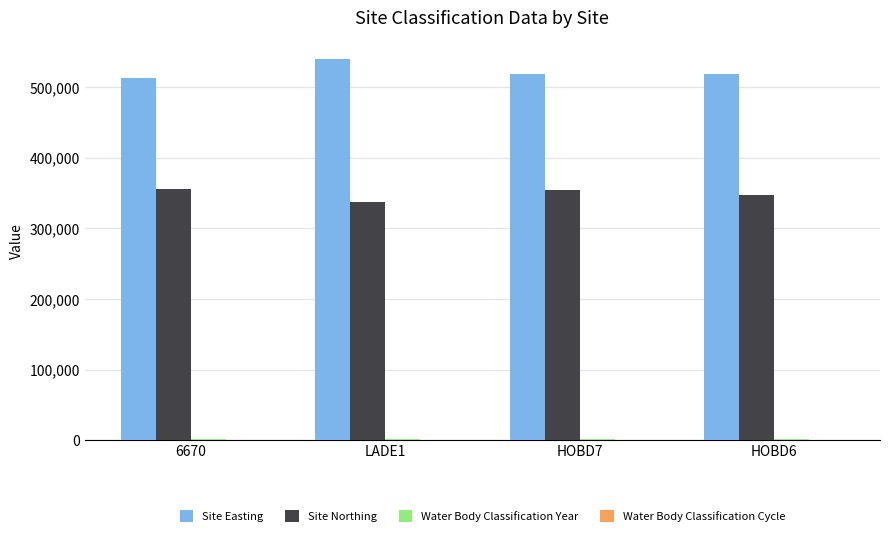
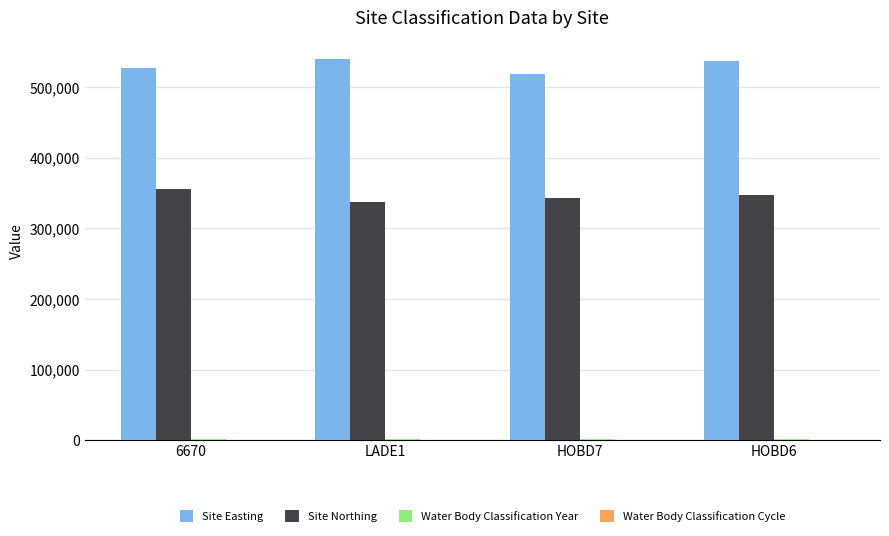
  {
    "Site Easting": {
-     "6670": "510,000",
+     "6670": "530,000",
      "LADE1": "540,000",
      "HOBD7": "520,000",
-     "HOBD6": "520,000"
+     "HOBD6": "540,000"
    },
    "Site Northing": {
      "6670": "360,000",
      "LADE1": "340,000",
-     "HOBD7": "350,000",
+     "HOBD7": "340,000",
      "HOBD6": "350,000"
    }
  }
